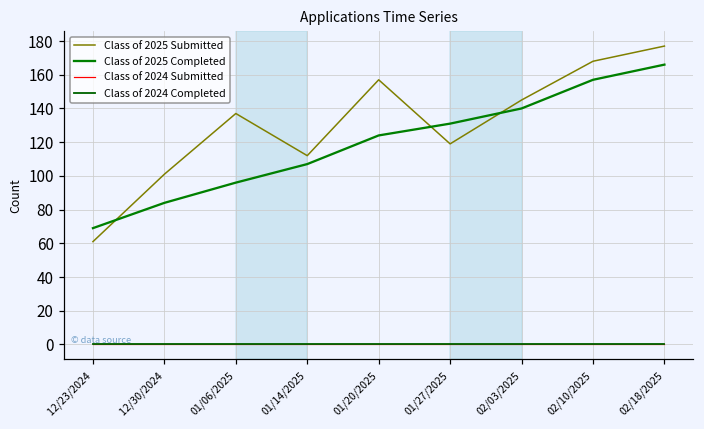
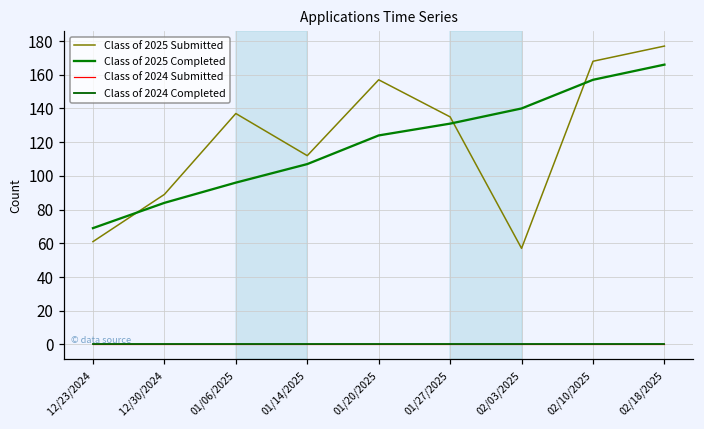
  {
    "Class of 2025 Submitted": {
      "12/23/2024": 61,
-     "12/30/2024": 101,
+     "12/30/2024": 89,
      "01/06/2025": 137,
      "01/14/2025": 112,
      "01/20/2025": 157,
-     "01/27/2025": 119,
-     "02/03/2025": 145,
+     "01/27/2025": 135,
+     "02/03/2025": 57,
      "02/10/2025": 168,
      "02/18/2025": 177
    }
  }
